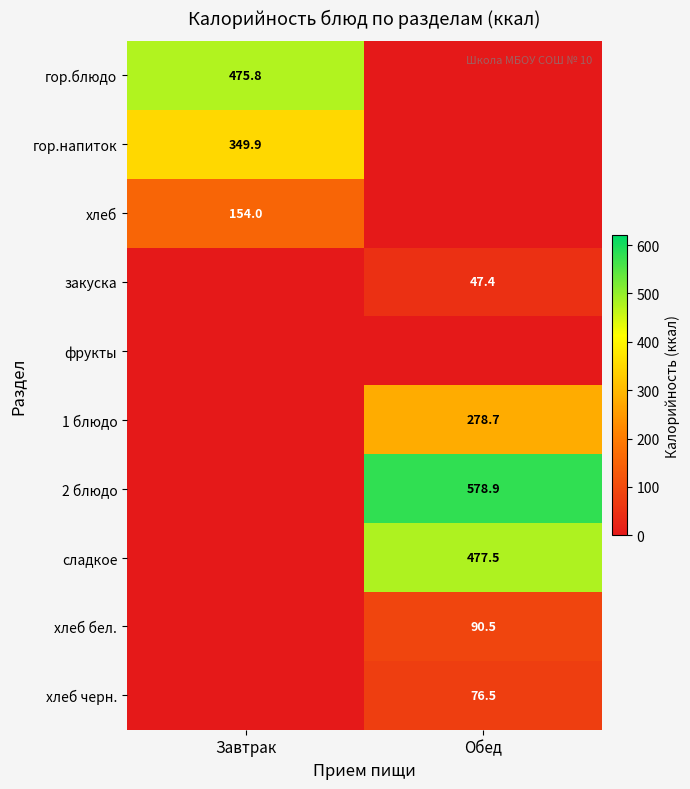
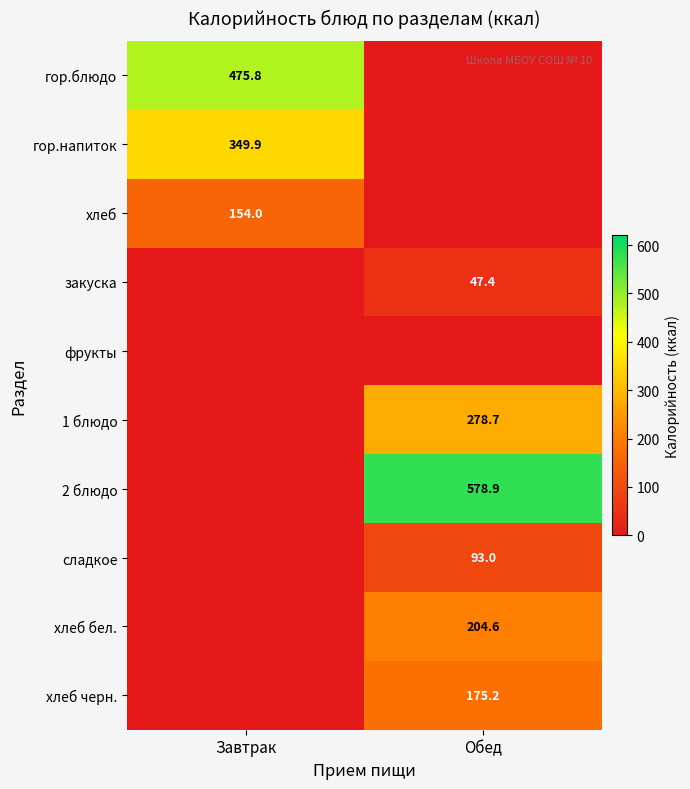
  {
    "гор.блюдо": {
      "Завтрак": 475.8,
      "Обед": 10
    },
    "гор.напиток": {
      "Завтрак": 349.9
    },
    "хлеб": {
      "Завтрак": 154.0
    },
    "закуска": {
      "Обед": 47.4
    },
    "1 блюдо": {
      "Обед": 278.7
    },
    "2 блюдо": {
      "Обед": 578.9
    },
    "сладкое": {
-     "Обед": 477.5
+     "Обед": 93.0
    },
    "хлеб бел.": {
-     "Обед": 90.5
+     "Обед": 204.6
    },
    "хлеб черн.": {
-     "Обед": 76.5
+     "Обед": 175.2
    }
  }
